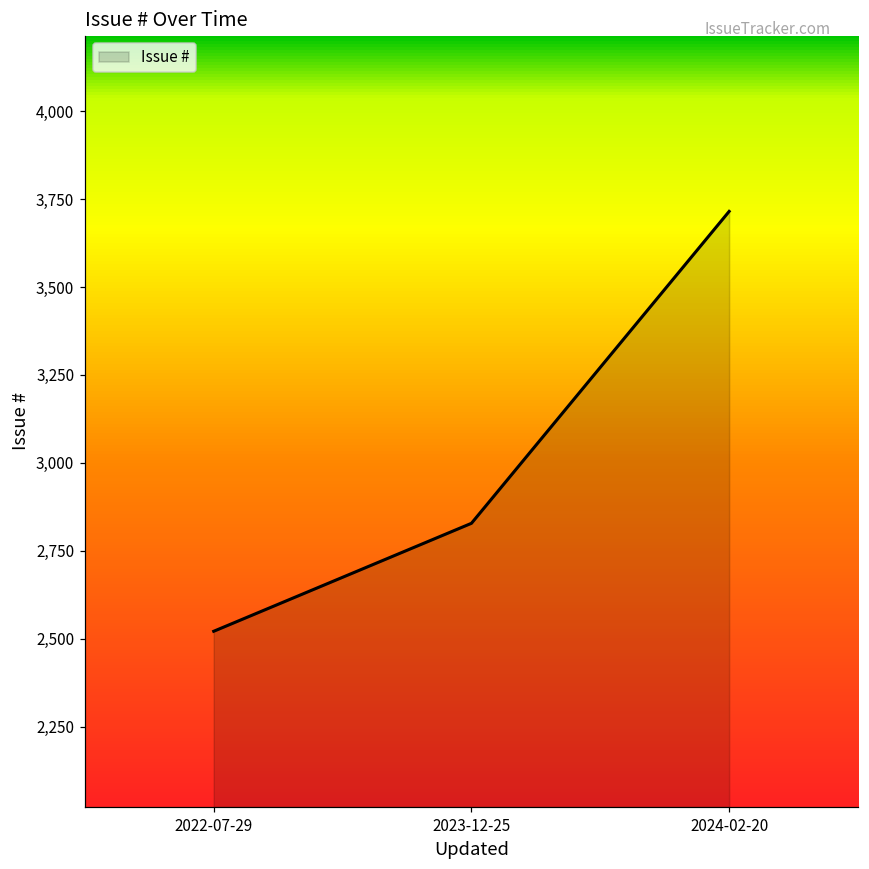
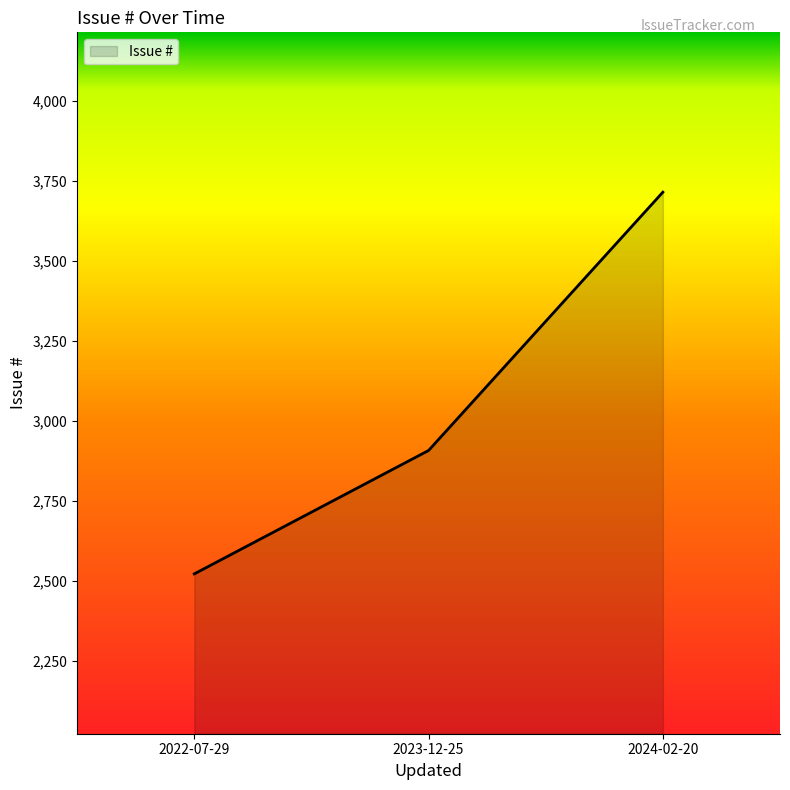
  {
    "2022-07-29": "2,520",
-   "2023-12-25": "2,830",
+   "2023-12-25": "2,910",
    "2024-02-20": "3,720"
  }
